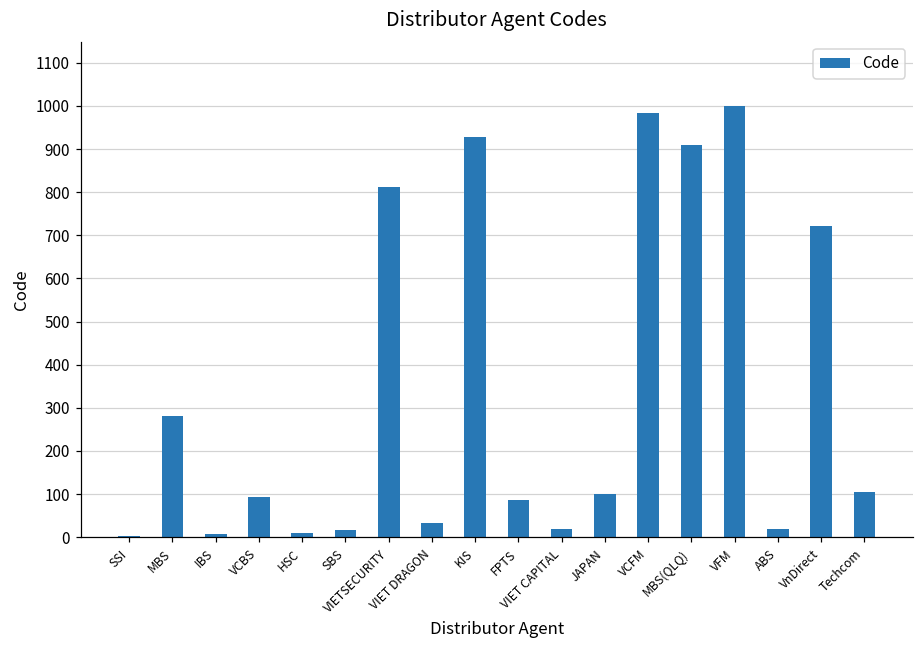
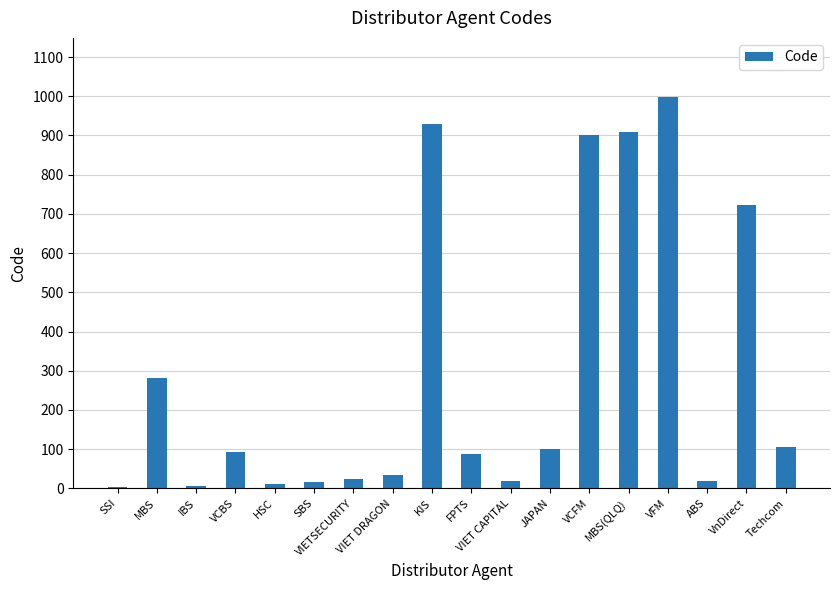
  {
    "MBS": 280,
    "IBS": 10,
    "VCBS": 90,
    "HSC": 10,
    "SBS": 20,
-   "VIETSECURITY": 810,
+   "VIETSECURITY": 20,
    "VIET DRAGON": 30,
    "KIS": 930,
    "FPTS": 90,
    "VIET CAPITAL": 20,
    "JAPAN": 100,
-   "VCFM": 980,
+   "VCFM": 900,
    "MBS(QLQ)": 910,
    "VFM": 1000,
    "ABS": 20,
    "VnDirect": 720,
    "Techcom": 110
  }
